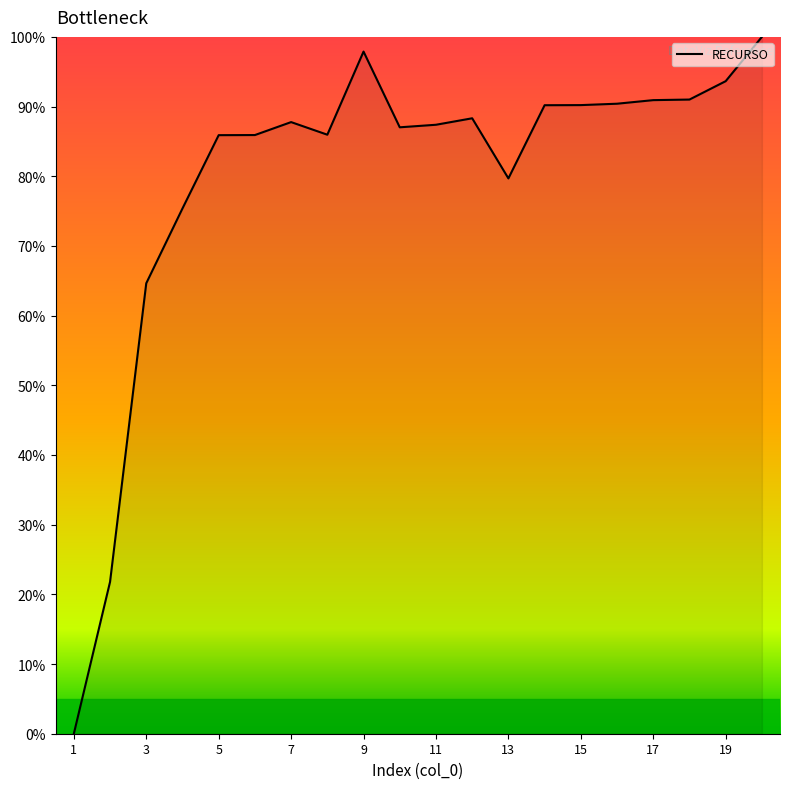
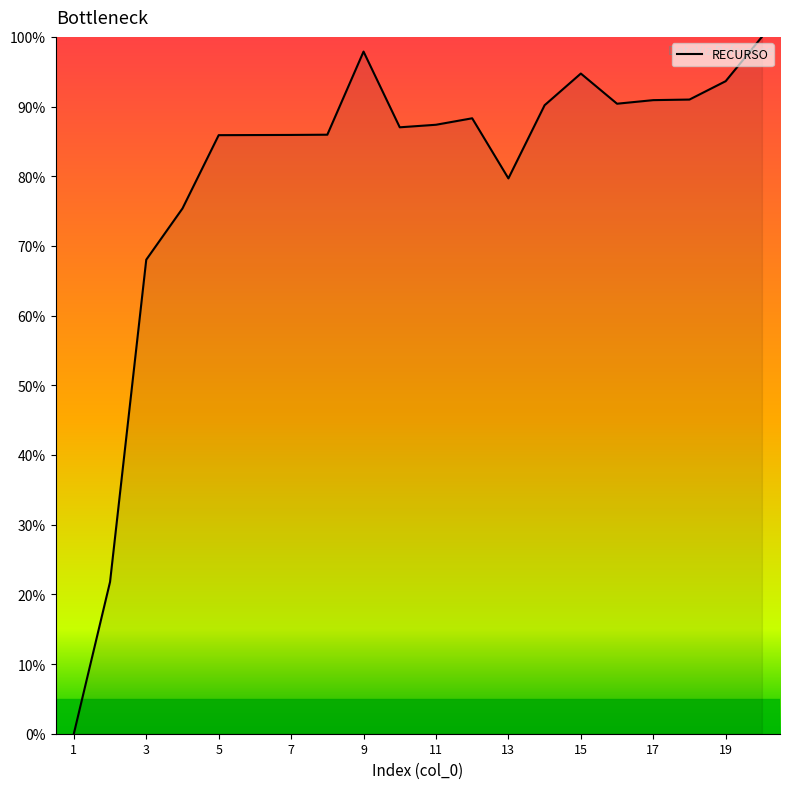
  {
-   "3": "65%",
+   "3": "68%",
    "5": "86%",
-   "7": "88%",
+   "7": "86%",
    "9": "98%",
    "11": "87%",
    "13": "80%",
-   "15": "90%",
+   "15": "95%",
    "17": "91%",
    "19": "94%"
  }
